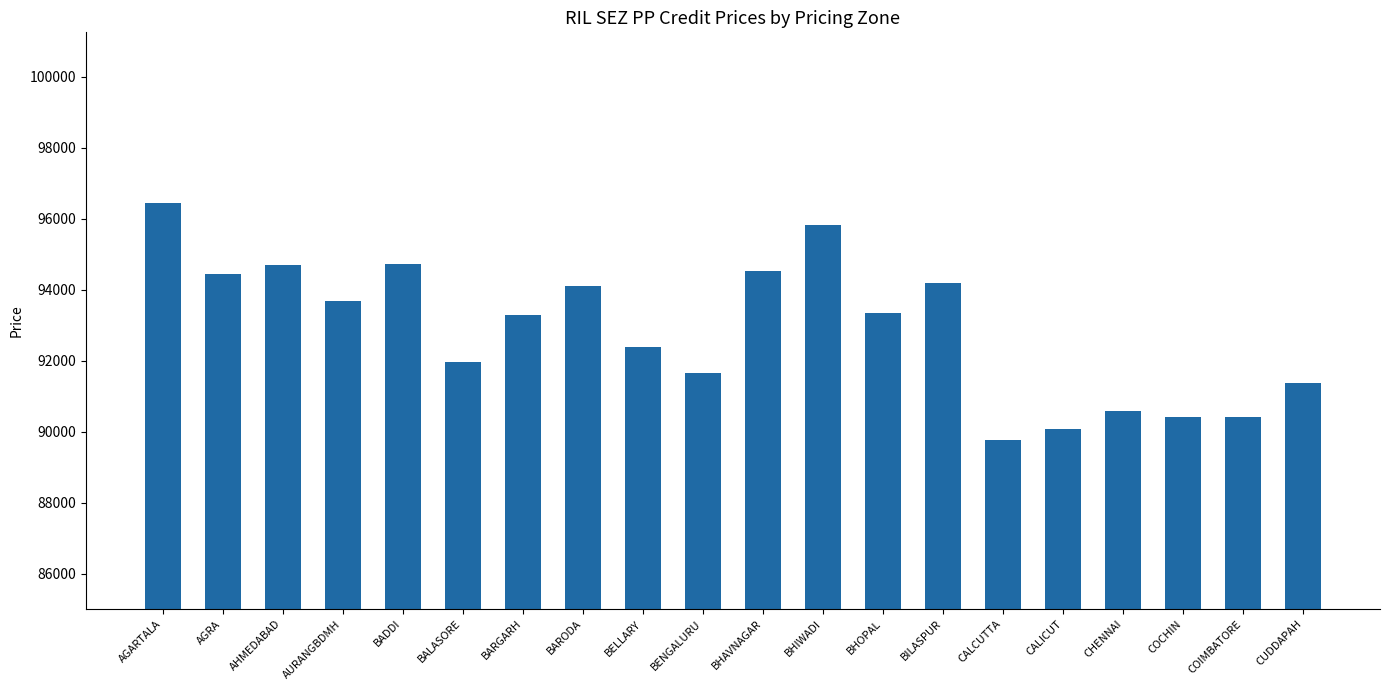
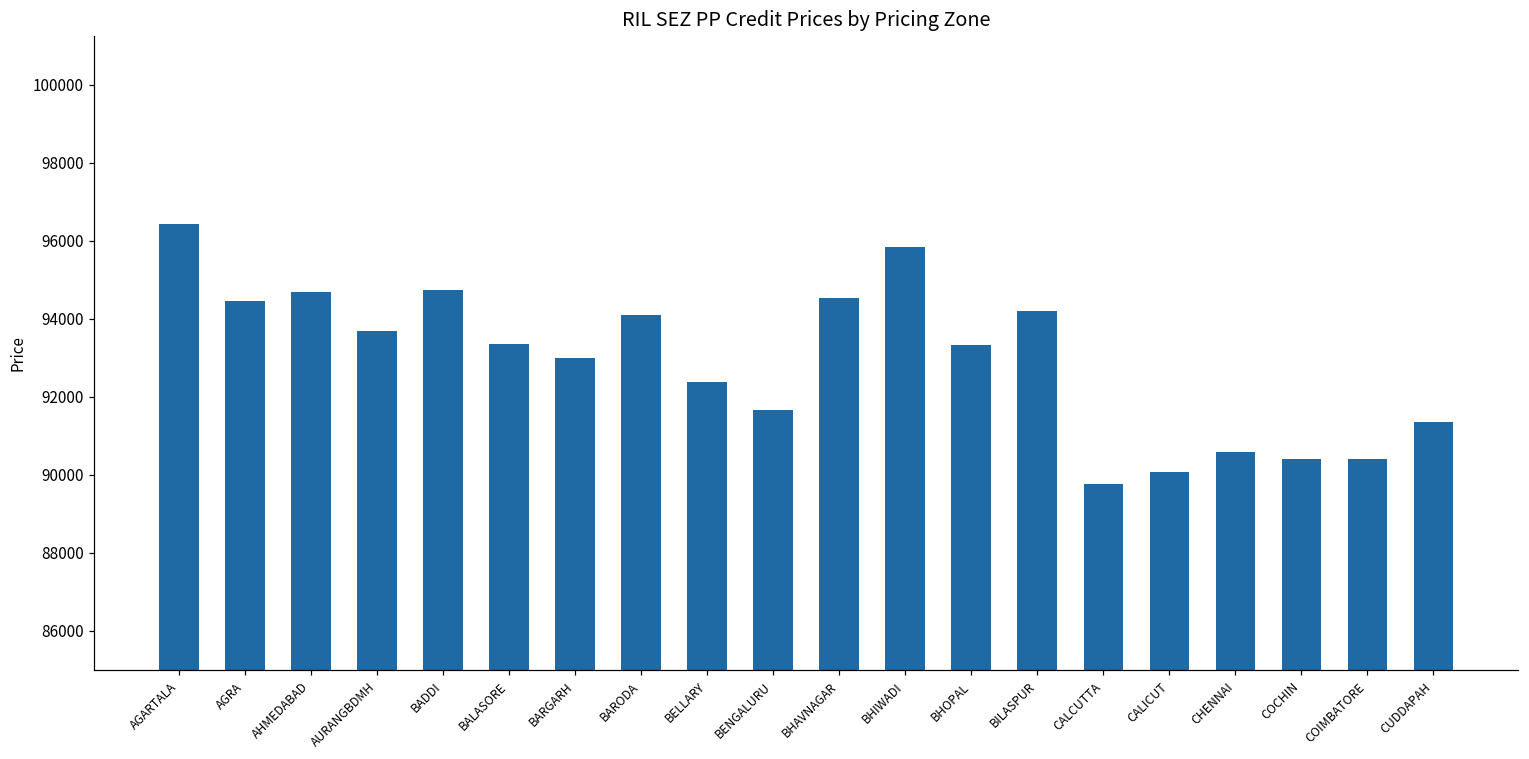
  {
    "AGARTALA": 96400,
    "AGRA": 94500,
    "AHMEDABAD": 94700,
    "AURANGBDMH": 93700,
    "BADDI": 94700,
-   "BALASORE": 92000,
-   "BARGARH": 93300,
+   "BALASORE": 93400,
+   "BARGARH": 93000,
    "BARODA": 94100,
    "BELLARY": 92400,
    "BENGALURU": 91700,
    "BHAVNAGAR": 94500,
    "BHIWADI": 95800,
    "BHOPAL": 93300,
    "BILASPUR": 94200,
    "CALCUTTA": 89800,
    "CALICUT": 90100,
    "CHENNAI": 90600,
    "COCHIN": 90400,
    "COIMBATORE": 90400,
    "CUDDAPAH": 91400
  }
